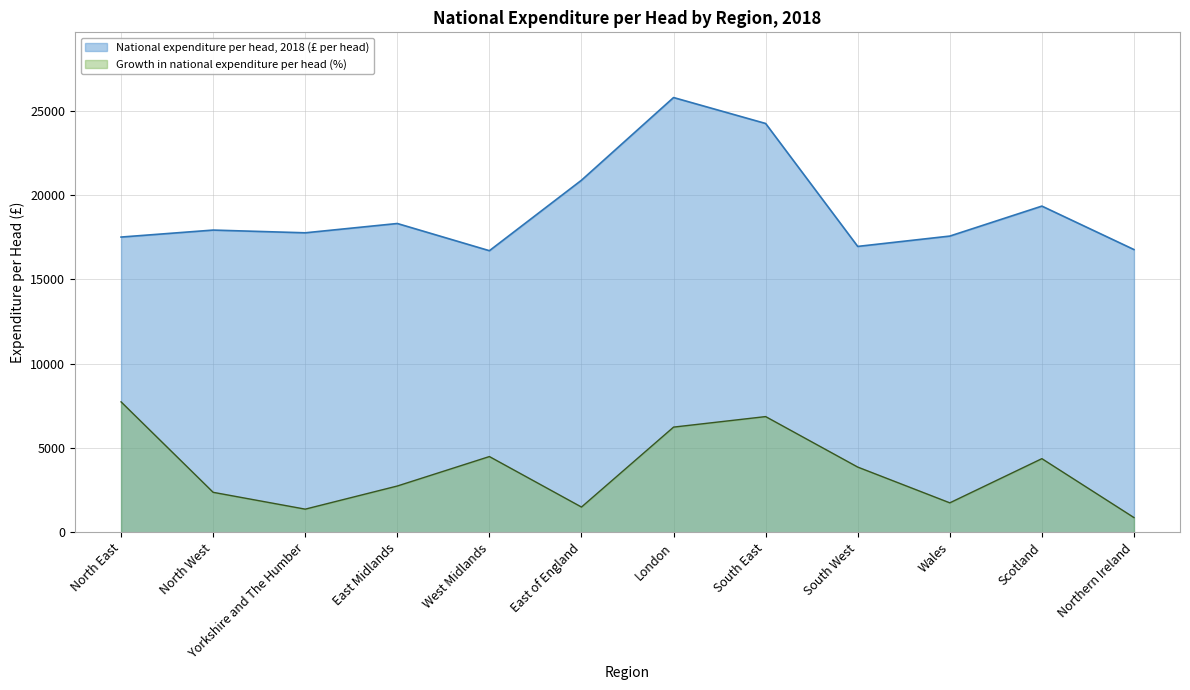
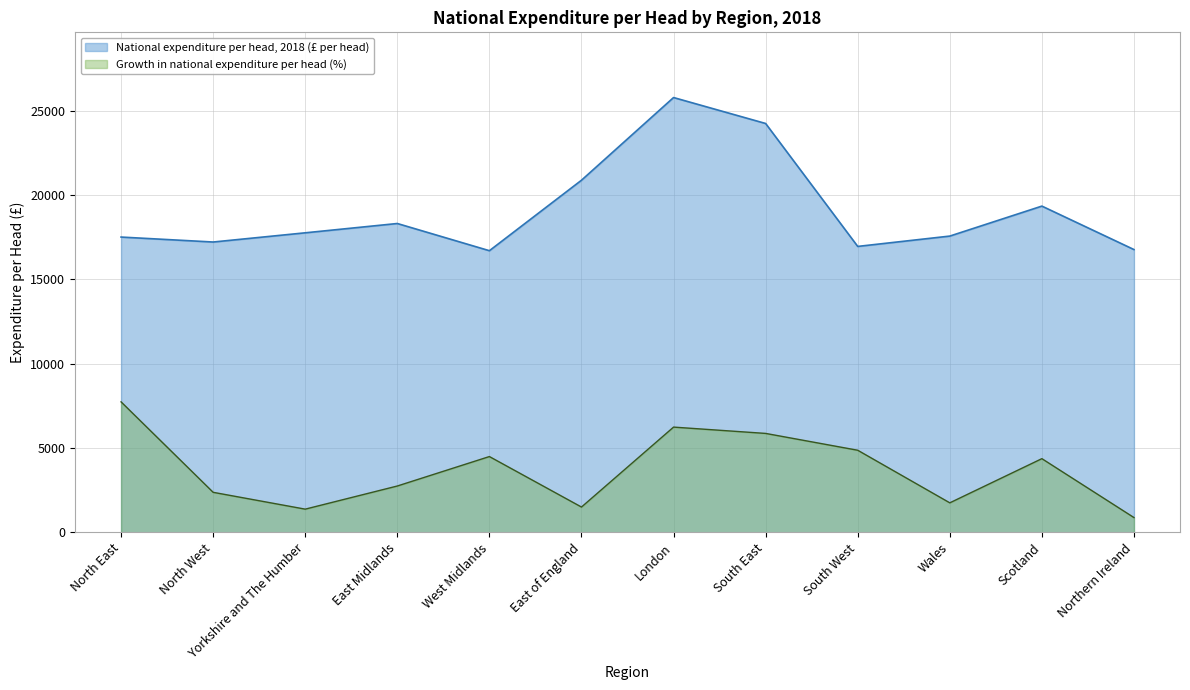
  {
    "National expenditure per head, 2018 (£ per head)": {
      "North East": 17500,
-     "North West": 17900,
+     "North West": 17200,
      "Yorkshire and The Humber": 17800,
      "East Midlands": 18300,
      "West Midlands": 16700,
      "East of England": 20900,
      "London": 25800,
      "South East": 24200,
      "South West": 17000,
      "Wales": 17600,
      "Scotland": 19300,
      "Northern Ireland": 16800
    },
    "Growth in national expenditure per head (%)": {
      "North East": 7700,
      "North West": 2400,
      "Yorkshire and The Humber": 1400,
      "East Midlands": 2700,
      "West Midlands": 4500,
      "East of England": 1500,
      "London": 6200,
-     "South East": 6900,
-     "South West": 3900,
+     "South East": 5900,
+     "South West": 4900,
      "Wales": 1700,
      "Scotland": 4400,
      "Northern Ireland": 900
    }
  }
